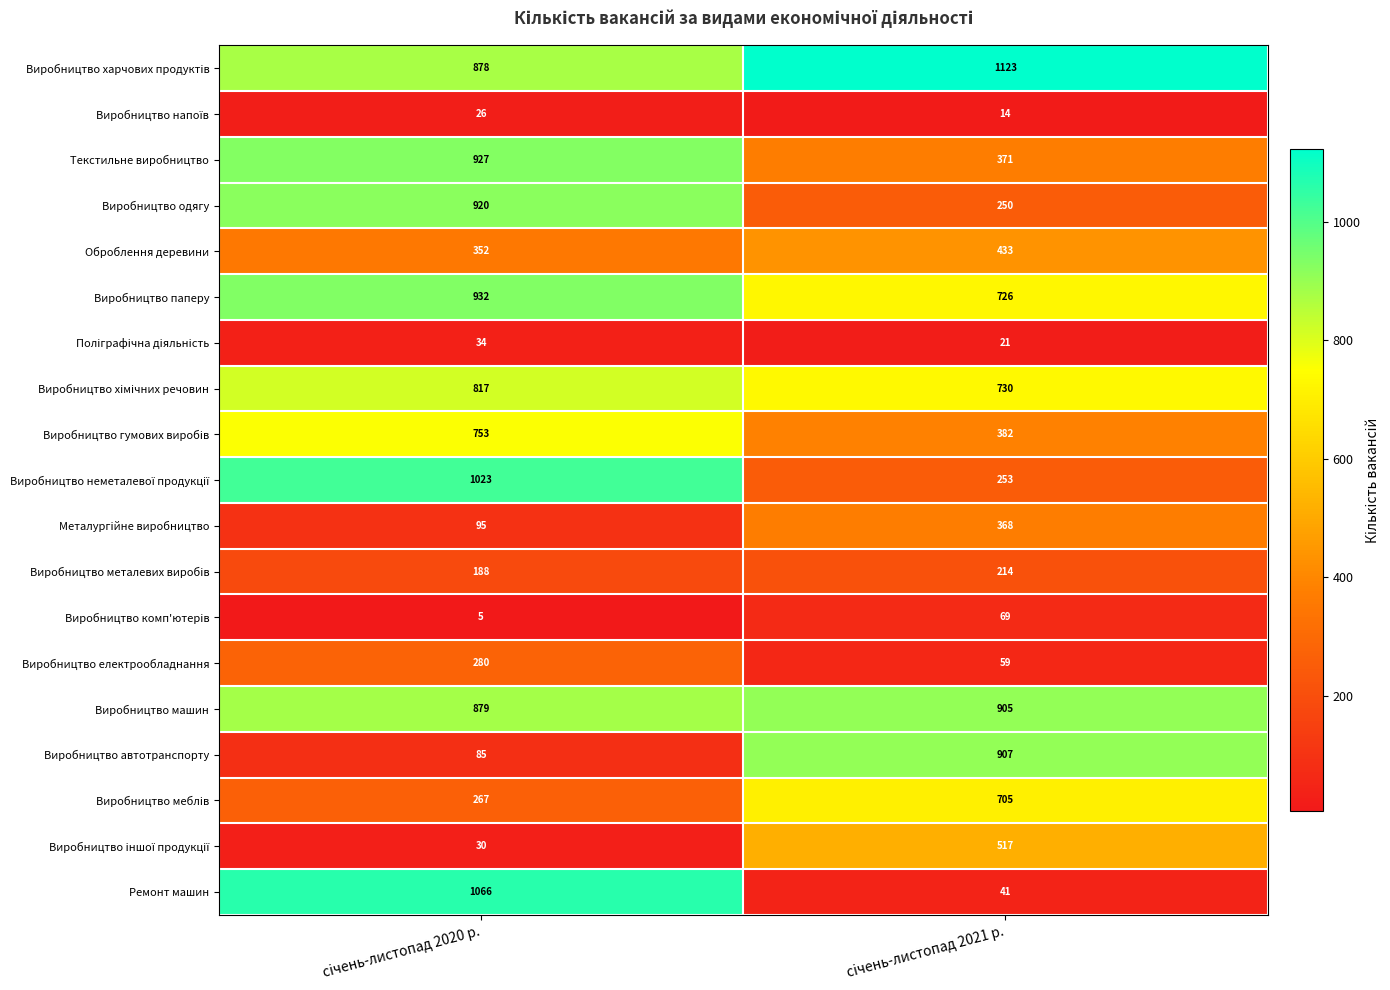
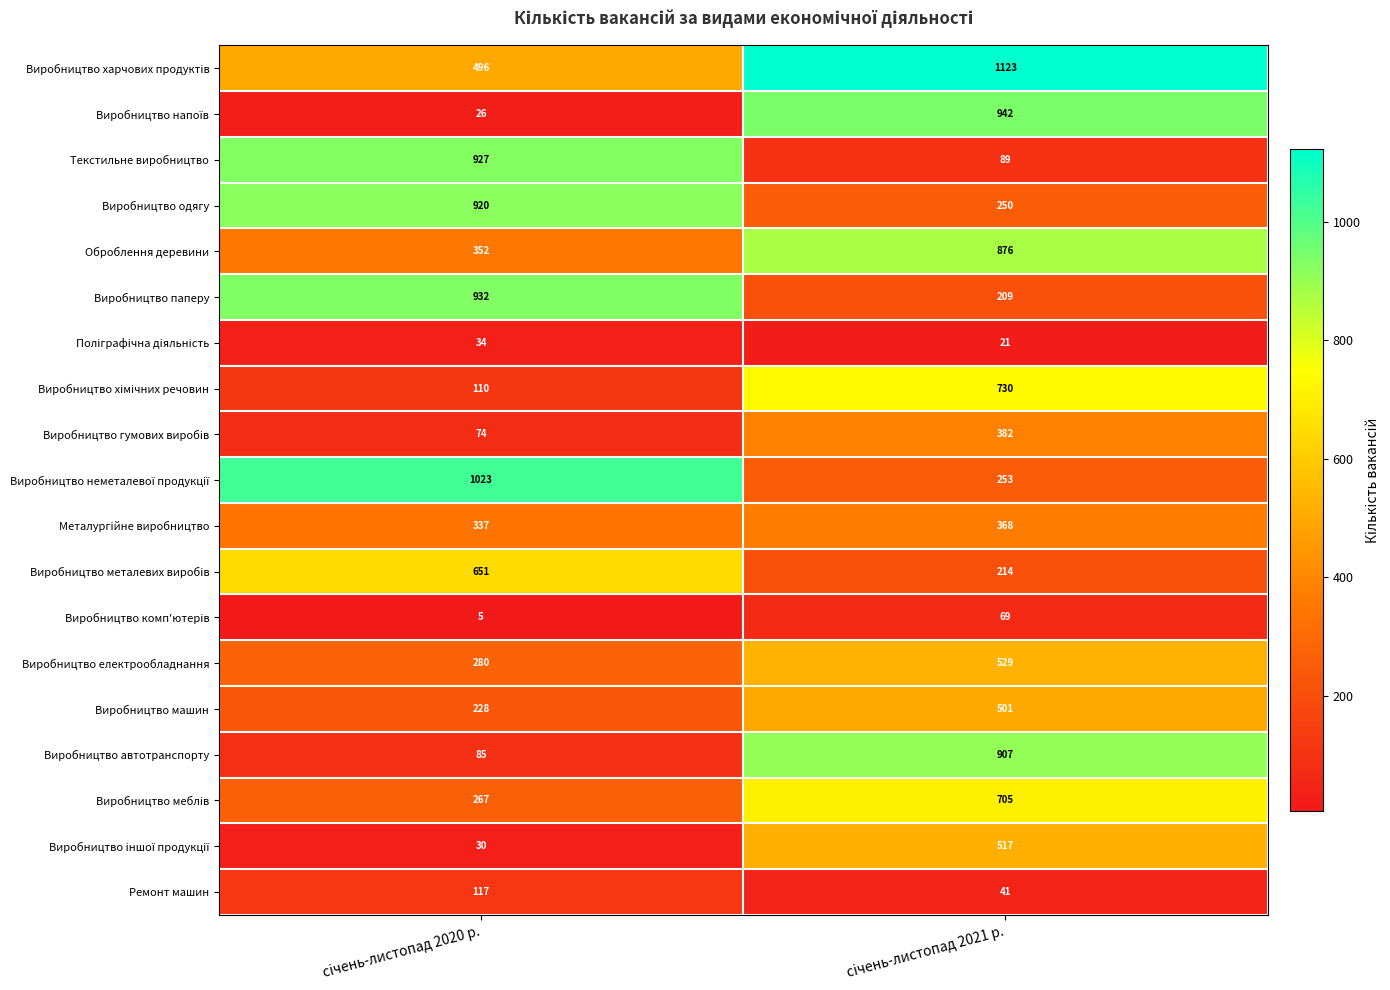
  {
    "Виробництво харчових продуктів": {
-     "січень-листопад 2020 р.": 878,
+     "січень-листопад 2020 р.": 496,
      "січень-листопад 2021 р.": 1123
    },
    "Виробництво напоїв": {
      "січень-листопад 2020 р.": 26,
-     "січень-листопад 2021 р.": 14
+     "січень-листопад 2021 р.": 942
    },
    "Текстильне виробництво": {
      "січень-листопад 2020 р.": 927,
-     "січень-листопад 2021 р.": 371
+     "січень-листопад 2021 р.": 89
    },
    "Виробництво одягу": {
      "січень-листопад 2020 р.": 920,
      "січень-листопад 2021 р.": 250
    },
    "Оброблення деревини": {
      "січень-листопад 2020 р.": 352,
-     "січень-листопад 2021 р.": 433
+     "січень-листопад 2021 р.": 876
    },
    "Виробництво паперу": {
      "січень-листопад 2020 р.": 932,
-     "січень-листопад 2021 р.": 726
+     "січень-листопад 2021 р.": 209
    },
    "Поліграфічна діяльність": {
      "січень-листопад 2020 р.": 34,
      "січень-листопад 2021 р.": 21
    },
    "Виробництво хімічних речовин": {
-     "січень-листопад 2020 р.": 817,
+     "січень-листопад 2020 р.": 110,
      "січень-листопад 2021 р.": 730
    },
    "Виробництво гумових виробів": {
-     "січень-листопад 2020 р.": 753,
+     "січень-листопад 2020 р.": 74,
      "січень-листопад 2021 р.": 382
    },
    "Виробництво неметалевої продукції": {
      "січень-листопад 2020 р.": 1023,
      "січень-листопад 2021 р.": 253
    },
    "Металургійне виробництво": {
-     "січень-листопад 2020 р.": 95,
+     "січень-листопад 2020 р.": 337,
      "січень-листопад 2021 р.": 368
    },
    "Виробництво металевих виробів": {
-     "січень-листопад 2020 р.": 188,
+     "січень-листопад 2020 р.": 651,
      "січень-листопад 2021 р.": 214
    },
    "Виробництво комп'ютерів": {
      "січень-листопад 2020 р.": 5,
      "січень-листопад 2021 р.": 69
    },
    "Виробництво електрообладнання": {
      "січень-листопад 2020 р.": 280,
-     "січень-листопад 2021 р.": 59
+     "січень-листопад 2021 р.": 529
    },
    "Виробництво машин": {
-     "січень-листопад 2020 р.": 879,
-     "січень-листопад 2021 р.": 905
+     "січень-листопад 2020 р.": 228,
+     "січень-листопад 2021 р.": 501
    },
    "Виробництво автотранспорту": {
      "січень-листопад 2020 р.": 85,
      "січень-листопад 2021 р.": 907
    },
    "Виробництво меблів": {
      "січень-листопад 2020 р.": 267,
      "січень-листопад 2021 р.": 705
    },
    "Виробництво іншої продукції": {
      "січень-листопад 2020 р.": 30,
      "січень-листопад 2021 р.": 517
    },
    "Ремонт машин": {
-     "січень-листопад 2020 р.": 1066,
+     "січень-листопад 2020 р.": 117,
      "січень-листопад 2021 р.": 41
    }
  }
